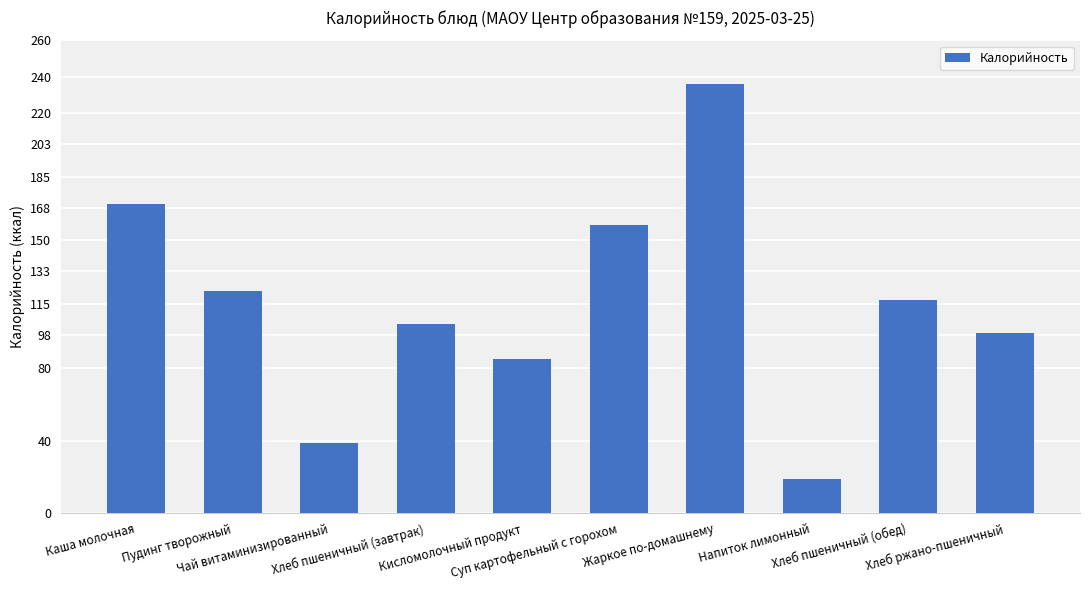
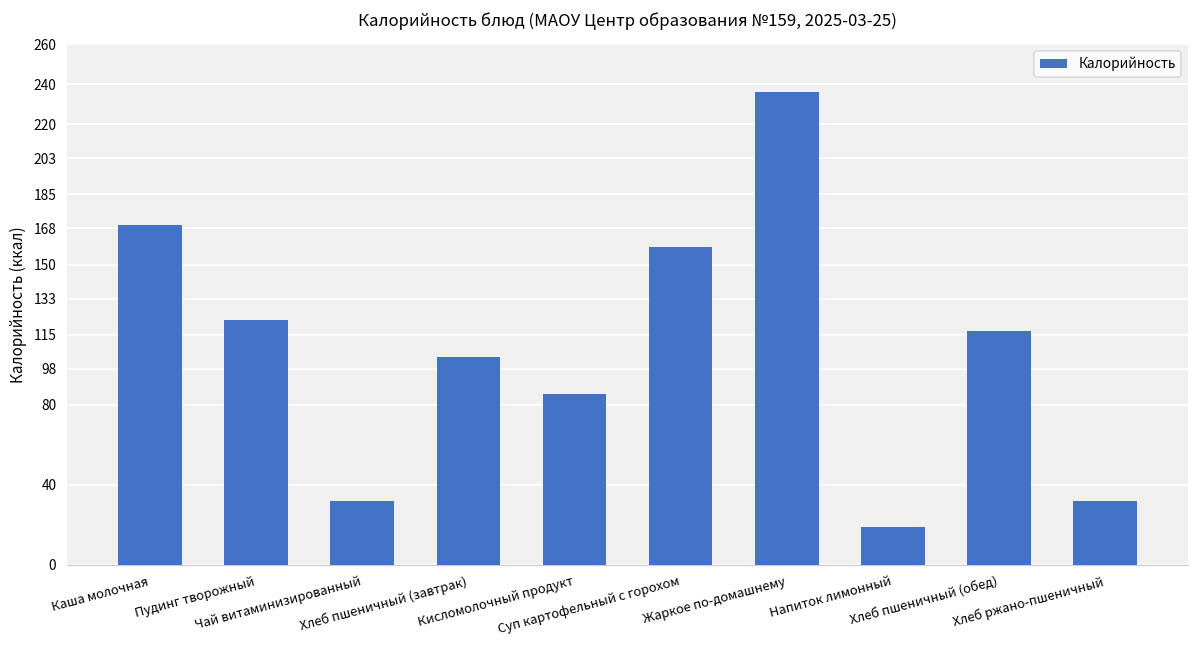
  {
    "Каша молочная": 170,
    "Пудинг творожный": 122,
-   "Чай витаминизированный": 39,
+   "Чай витаминизированный": 32,
    "Хлеб пшеничный (завтрак)": 104,
    "Кисломолочный продукт": 85,
    "Суп картофельный с горохом": 159,
    "Жаркое по-домашнему": 236,
    "Напиток лимонный": 19,
    "Хлеб пшеничный (обед)": 117,
-   "Хлеб ржано-пшеничный": 99
+   "Хлеб ржано-пшеничный": 32
  }
